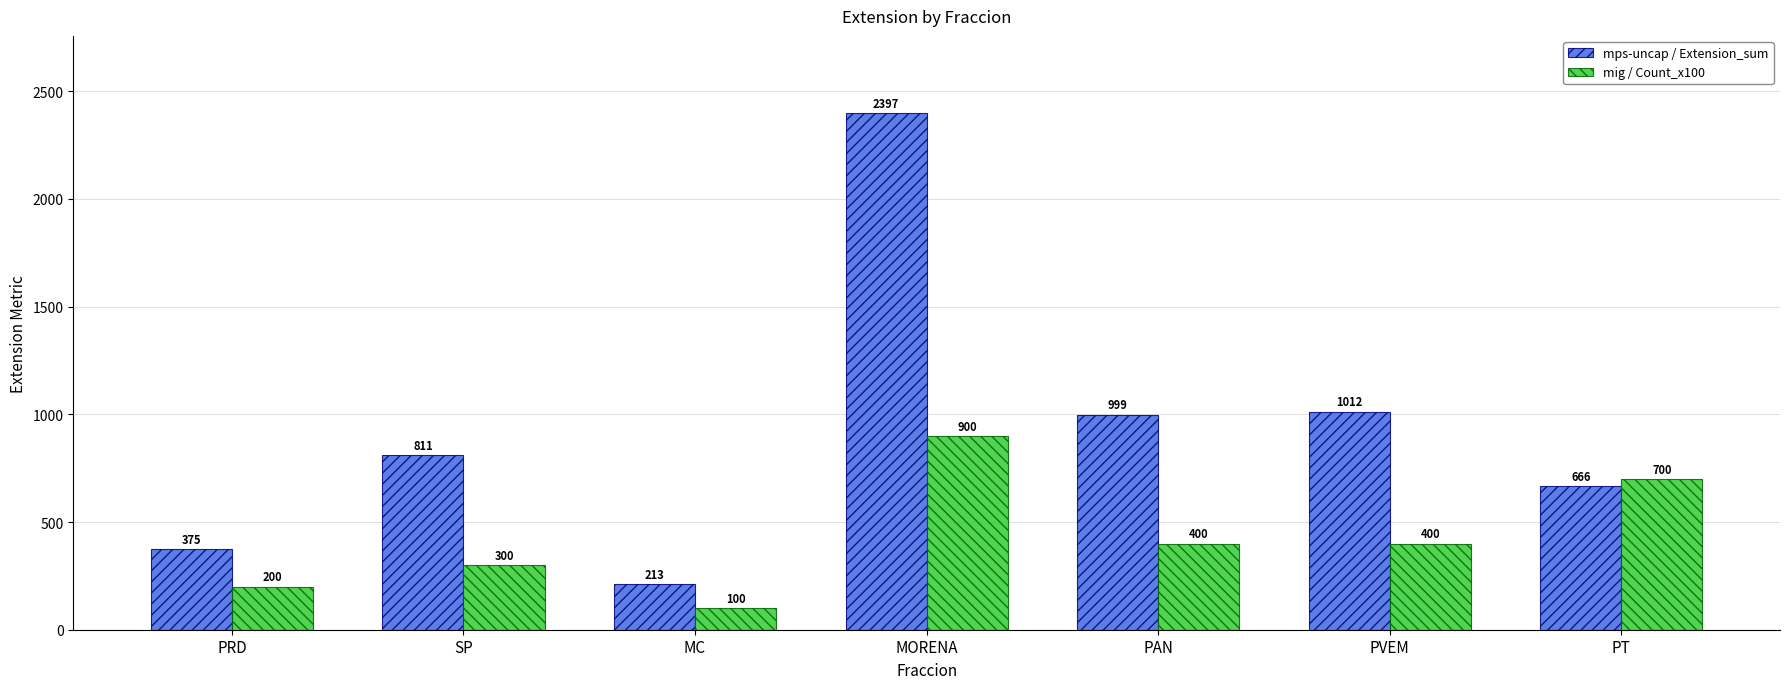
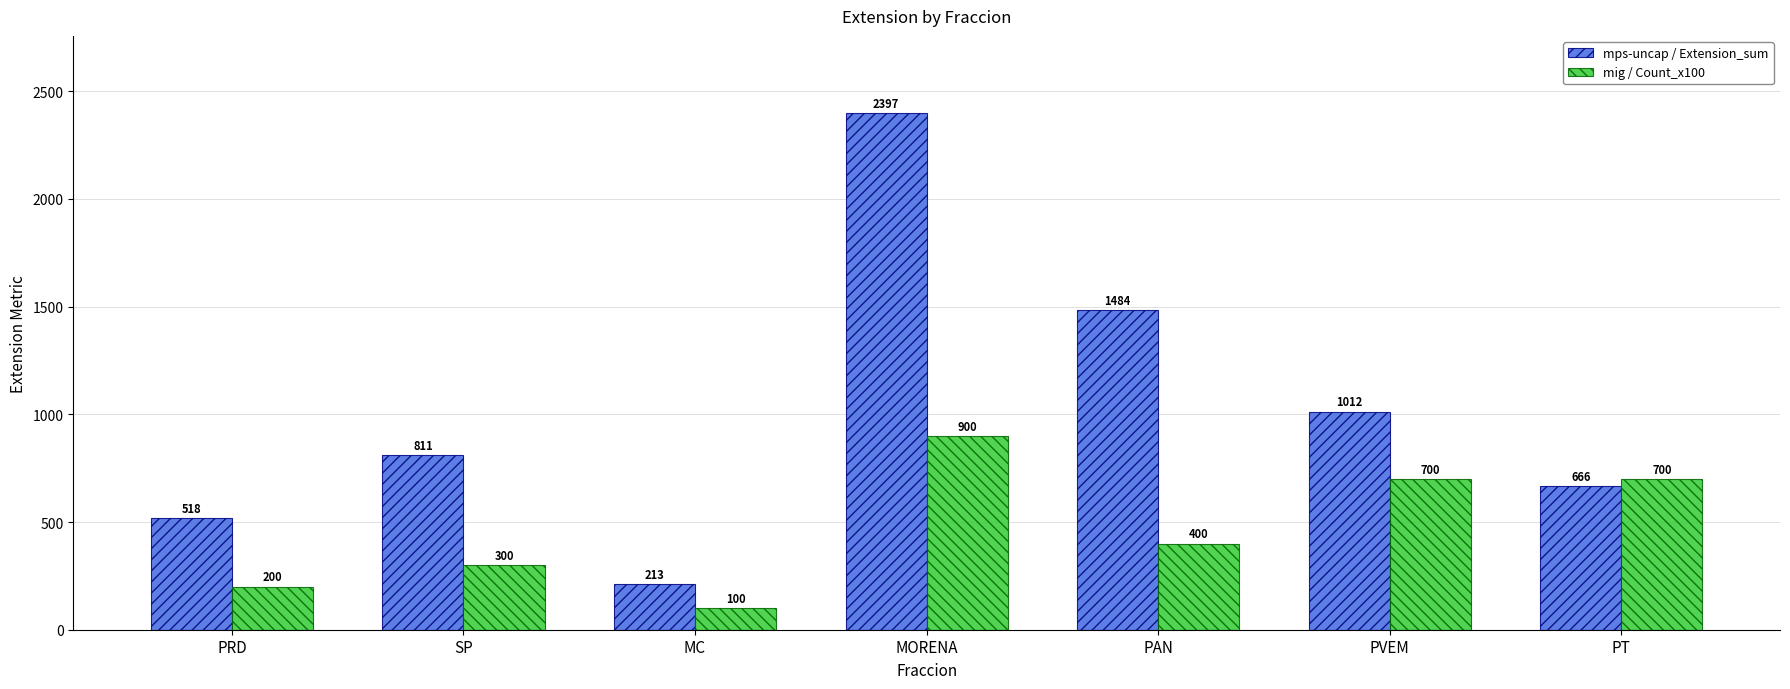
  {
    "mps-uncap / Extension_sum": {
-     "PRD": 375,
+     "PRD": 518,
      "SP": 811,
      "MC": 213,
      "MORENA": 2397,
-     "PAN": 999,
+     "PAN": 1484,
      "PVEM": 1012,
      "PT": 666
    },
    "mig / Count_x100": {
      "PRD": 200,
      "SP": 300,
      "MC": 100,
      "MORENA": 900,
      "PAN": 400,
-     "PVEM": 400,
+     "PVEM": 700,
      "PT": 700
    }
  }
